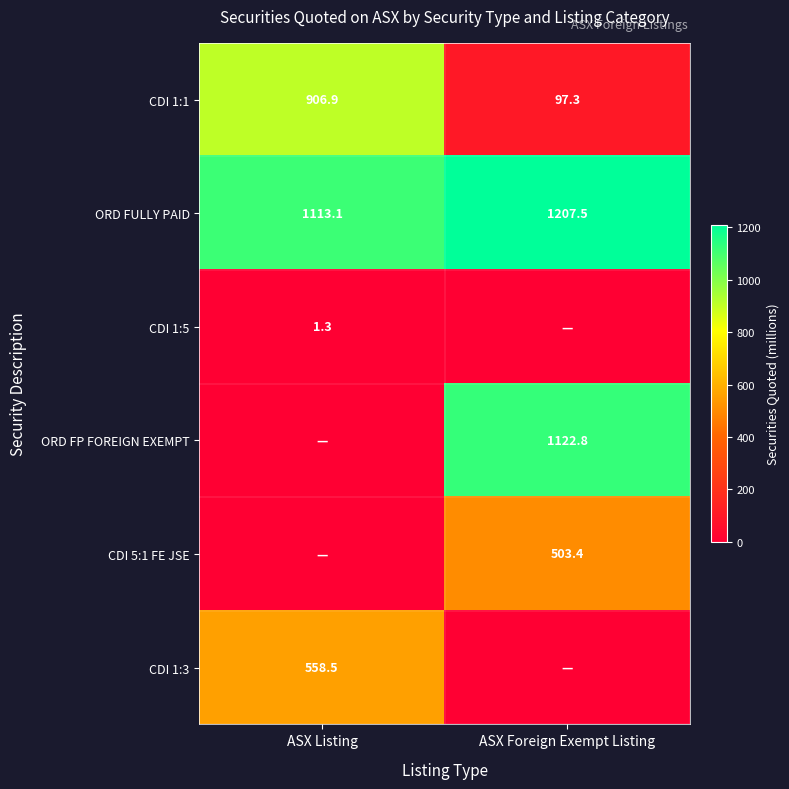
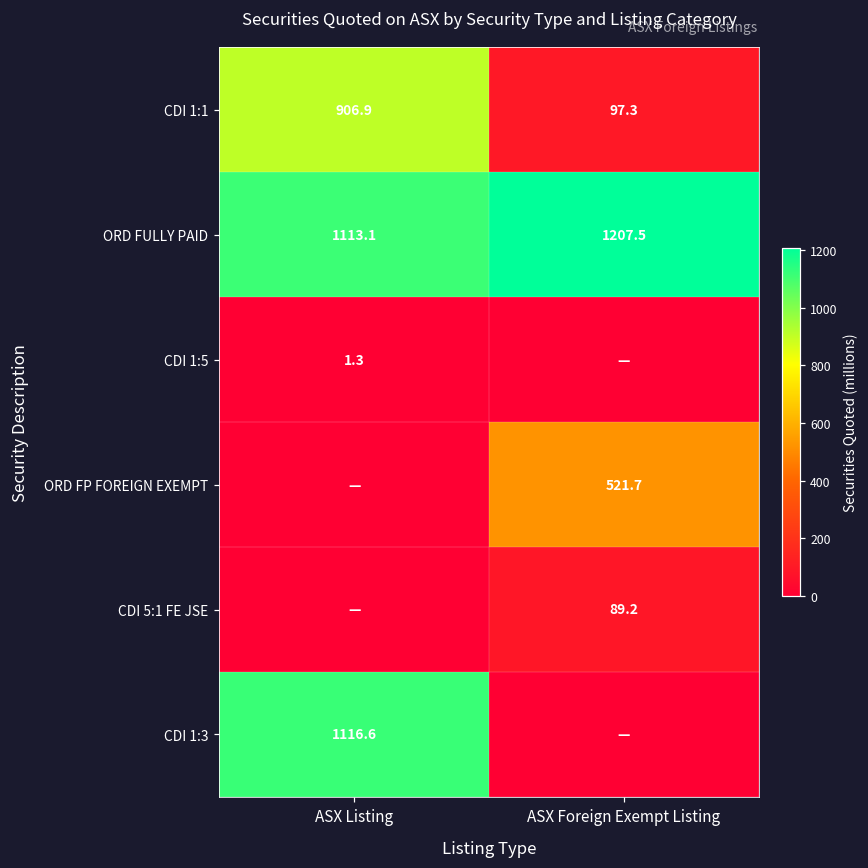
  {
    "CDI 1:1": {
      "ASX Listing": 906.9,
      "ASX Foreign Exempt Listing": 97.3
    },
    "ORD FULLY PAID": {
      "ASX Listing": 1113.1,
      "ASX Foreign Exempt Listing": 1207.5
    },
    "CDI 1:5": {
      "ASX Listing": 1.3
    },
    "ORD FP FOREIGN EXEMPT": {
-     "ASX Foreign Exempt Listing": 1122.8
+     "ASX Foreign Exempt Listing": 521.7
    },
    "CDI 5:1 FE JSE": {
-     "ASX Foreign Exempt Listing": 503.4
+     "ASX Foreign Exempt Listing": 89.2
    },
    "CDI 1:3": {
-     "ASX Listing": 558.5
+     "ASX Listing": 1116.6
    }
  }
